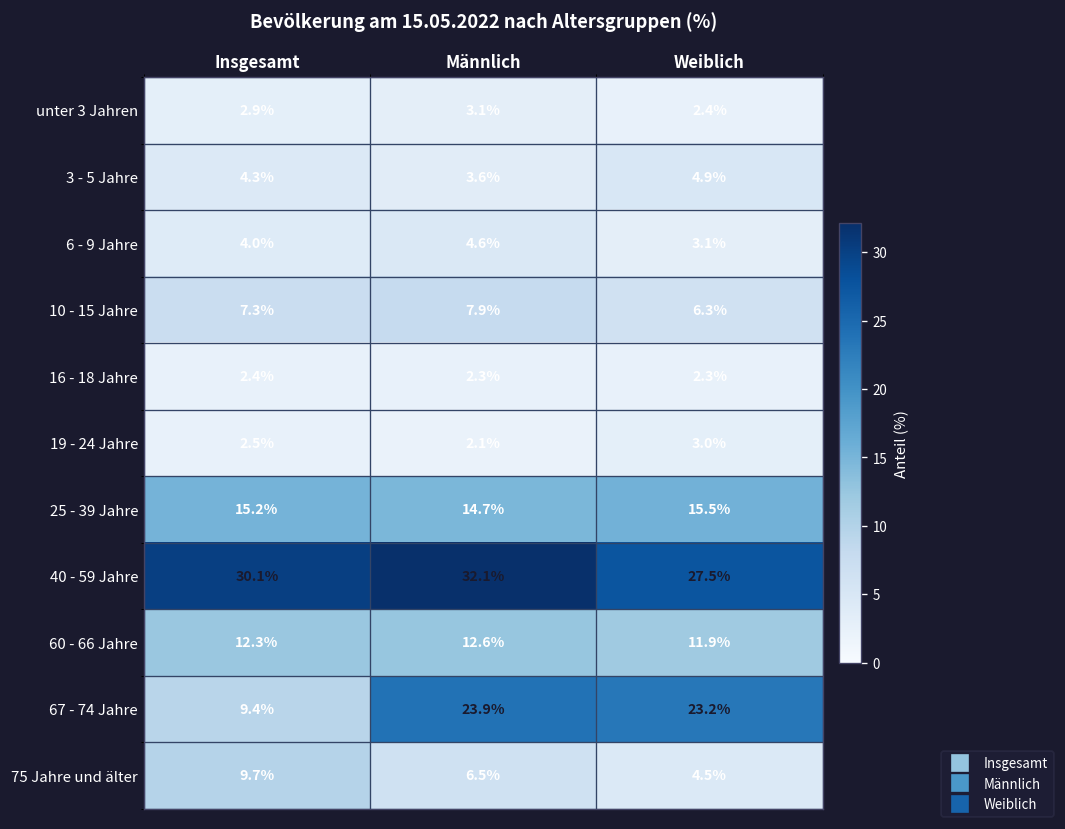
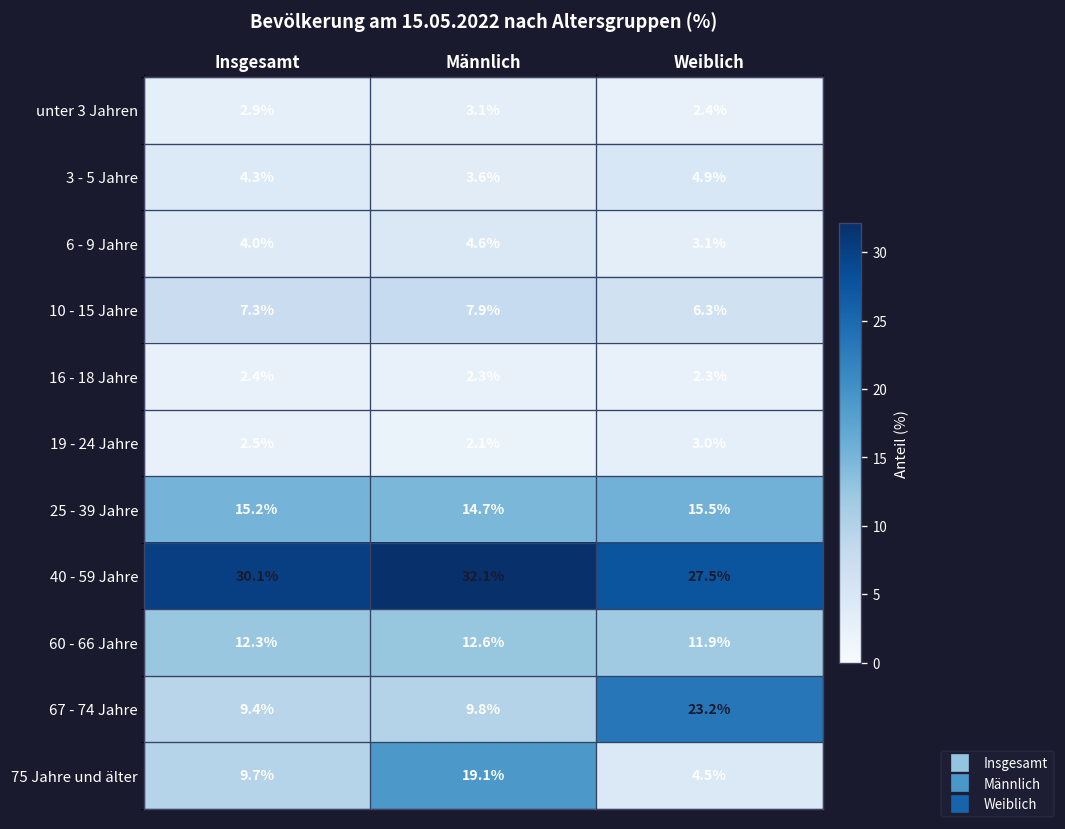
  {
    "10 - 15 Jahre": {
      "Insgesamt": "7.3%",
      "Männlich": "7.9%"
    },
    "25 - 39 Jahre": {
      "Insgesamt": "15.2%",
      "Männlich": "14.7%",
      "Weiblich": "15.5%"
    },
    "40 - 59 Jahre": {
      "Insgesamt": "30.1%",
      "Männlich": "32.1%",
      "Weiblich": "27.5%"
    },
    "60 - 66 Jahre": {
      "Insgesamt": "12.3%",
      "Männlich": "12.6%",
      "Weiblich": "11.9%"
    },
    "67 - 74 Jahre": {
      "Insgesamt": "9.4%",
-     "Männlich": "23.9%",
+     "Männlich": "9.8%",
      "Weiblich": "23.2%"
    },
    "75 Jahre und älter": {
      "Insgesamt": "9.7%",
-     "Männlich": "6.5%"
+     "Männlich": "19.1%"
    }
  }
